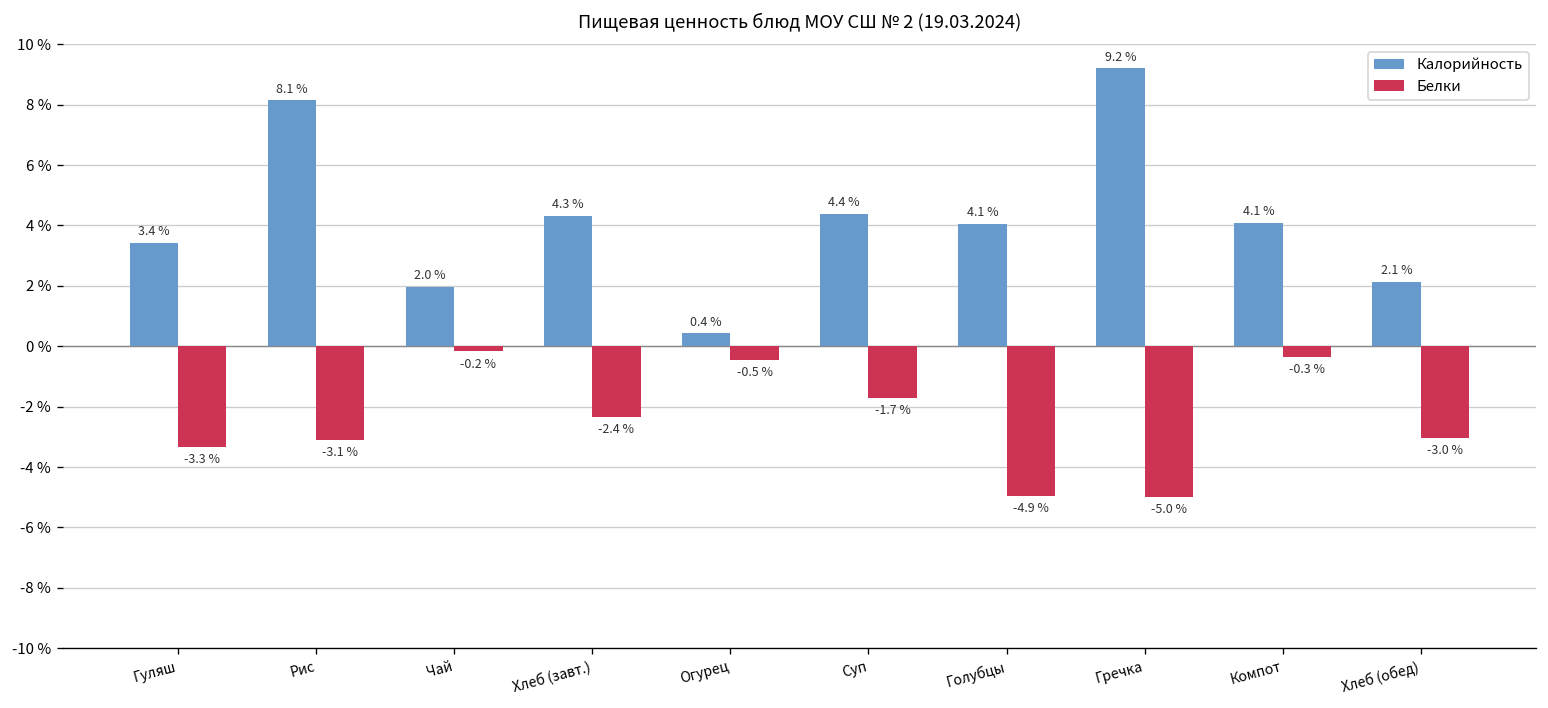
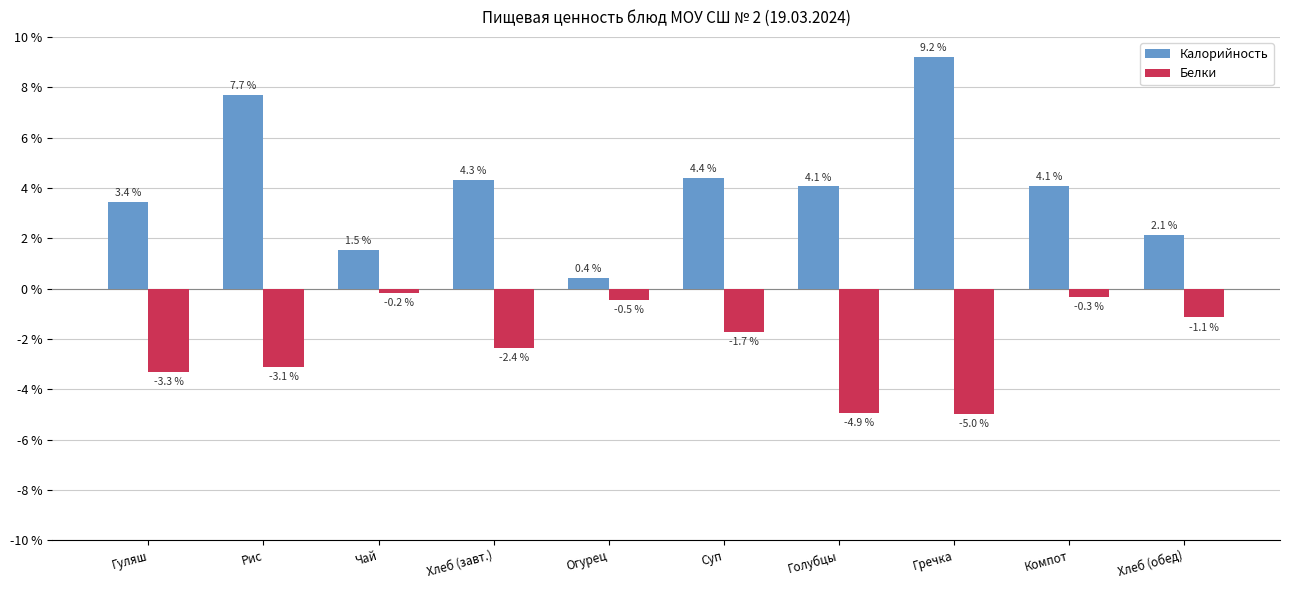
  {
    "Калорийность": {
      "Гуляш": "3.4 %",
-     "Рис": "8.1 %",
-     "Чай": "2.0 %",
+     "Рис": "7.7 %",
+     "Чай": "1.5 %",
      "Хлеб (завт.)": "4.3 %",
      "Огурец": "0.4 %",
      "Суп": "4.4 %",
      "Голубцы": "4.1 %",
      "Гречка": "9.2 %",
      "Компот": "4.1 %",
      "Хлеб (обед)": "2.1 %"
    },
    "Белки": {
      "Гуляш": "-3.3 %",
      "Рис": "-3.1 %",
      "Чай": "-0.2 %",
      "Хлеб (завт.)": "-2.4 %",
      "Огурец": "-0.5 %",
      "Суп": "-1.7 %",
      "Голубцы": "-4.9 %",
      "Гречка": "-5.0 %",
      "Компот": "-0.3 %",
-     "Хлеб (обед)": "-3.0 %"
+     "Хлеб (обед)": "-1.1 %"
    }
  }
